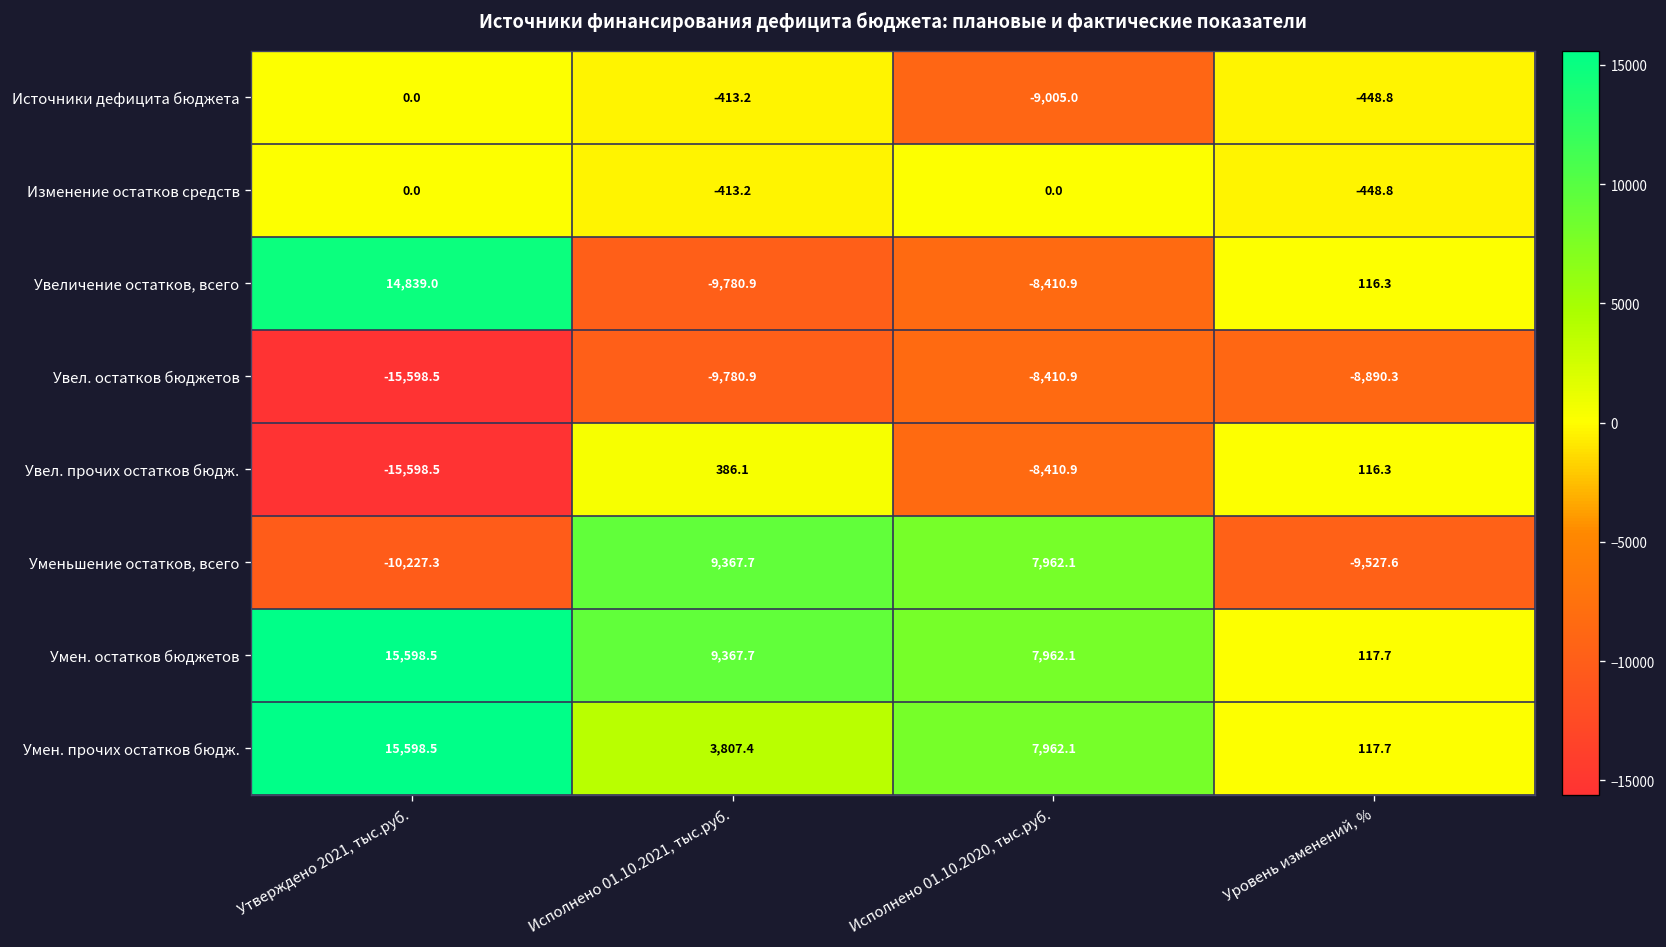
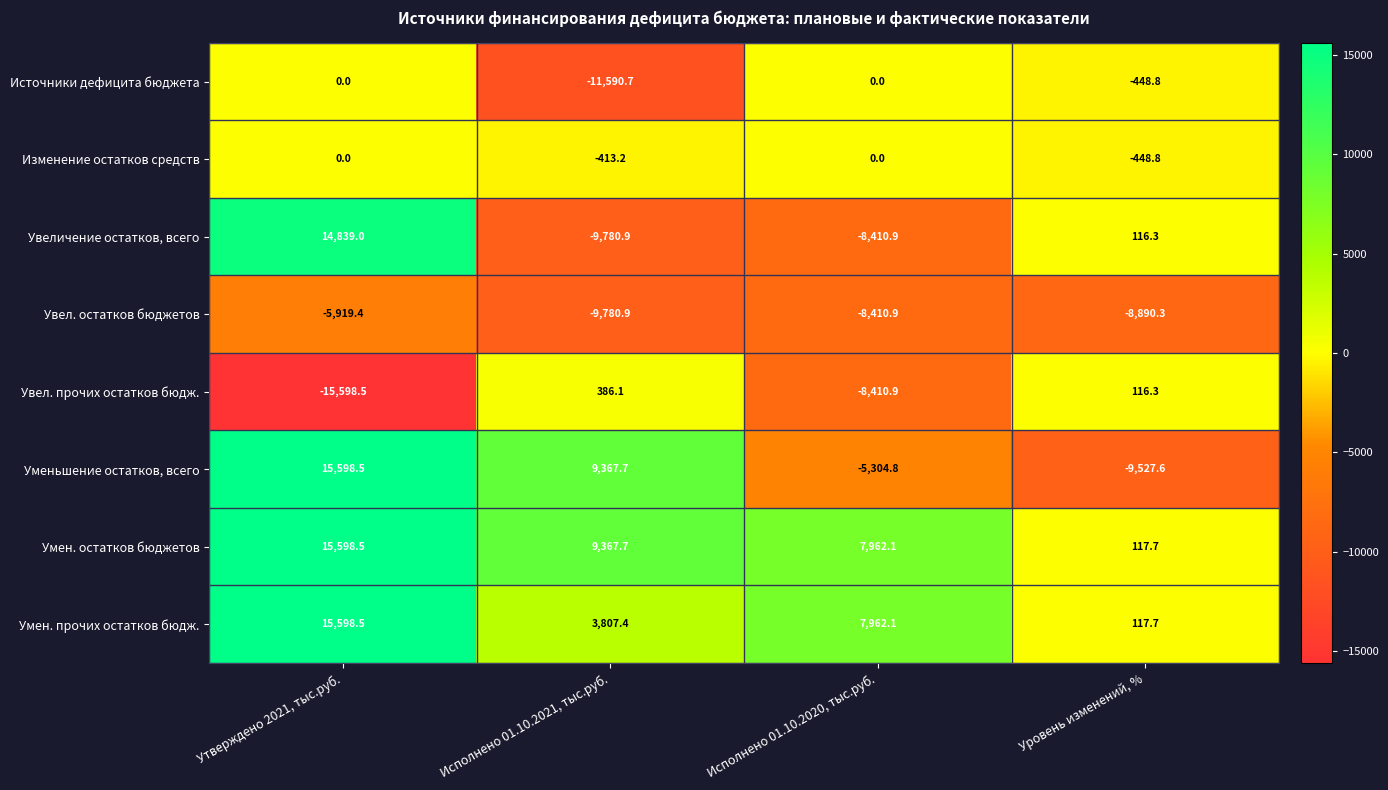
  {
    "Источники дефицита бюджета": {
      "Утверждено 2021, тыс.руб.": "0.0",
-     "Исполнено 01.10.2021, тыс.руб.": "-413.2",
-     "Исполнено 01.10.2020, тыс.руб.": "-9,005.0",
+     "Исполнено 01.10.2021, тыс.руб.": "-11,590.7",
+     "Исполнено 01.10.2020, тыс.руб.": "0.0",
      "Уровень изменений, %": "-448.8"
    },
    "Изменение остатков средств": {
      "Утверждено 2021, тыс.руб.": "0.0",
      "Исполнено 01.10.2021, тыс.руб.": "-413.2",
      "Исполнено 01.10.2020, тыс.руб.": "0.0",
      "Уровень изменений, %": "-448.8"
    },
    "Увеличение остатков, всего": {
      "Утверждено 2021, тыс.руб.": "14,839.0",
      "Исполнено 01.10.2021, тыс.руб.": "-9,780.9",
      "Исполнено 01.10.2020, тыс.руб.": "-8,410.9",
      "Уровень изменений, %": "116.3"
    },
    "Увел. остатков бюджетов": {
-     "Утверждено 2021, тыс.руб.": "-15,598.5",
+     "Утверждено 2021, тыс.руб.": "-5,919.4",
      "Исполнено 01.10.2021, тыс.руб.": "-9,780.9",
      "Исполнено 01.10.2020, тыс.руб.": "-8,410.9",
      "Уровень изменений, %": "-8,890.3"
    },
    "Увел. прочих остатков бюдж.": {
      "Утверждено 2021, тыс.руб.": "-15,598.5",
      "Исполнено 01.10.2021, тыс.руб.": "386.1",
      "Исполнено 01.10.2020, тыс.руб.": "-8,410.9",
      "Уровень изменений, %": "116.3"
    },
    "Уменьшение остатков, всего": {
-     "Утверждено 2021, тыс.руб.": "-10,227.3",
+     "Утверждено 2021, тыс.руб.": "15,598.5",
      "Исполнено 01.10.2021, тыс.руб.": "9,367.7",
-     "Исполнено 01.10.2020, тыс.руб.": "7,962.1",
+     "Исполнено 01.10.2020, тыс.руб.": "-5,304.8",
      "Уровень изменений, %": "-9,527.6"
    },
    "Умен. остатков бюджетов": {
      "Утверждено 2021, тыс.руб.": "15,598.5",
      "Исполнено 01.10.2021, тыс.руб.": "9,367.7",
      "Исполнено 01.10.2020, тыс.руб.": "7,962.1",
      "Уровень изменений, %": "117.7"
    },
    "Умен. прочих остатков бюдж.": {
      "Утверждено 2021, тыс.руб.": "15,598.5",
      "Исполнено 01.10.2021, тыс.руб.": "3,807.4",
      "Исполнено 01.10.2020, тыс.руб.": "7,962.1",
      "Уровень изменений, %": "117.7"
    }
  }
